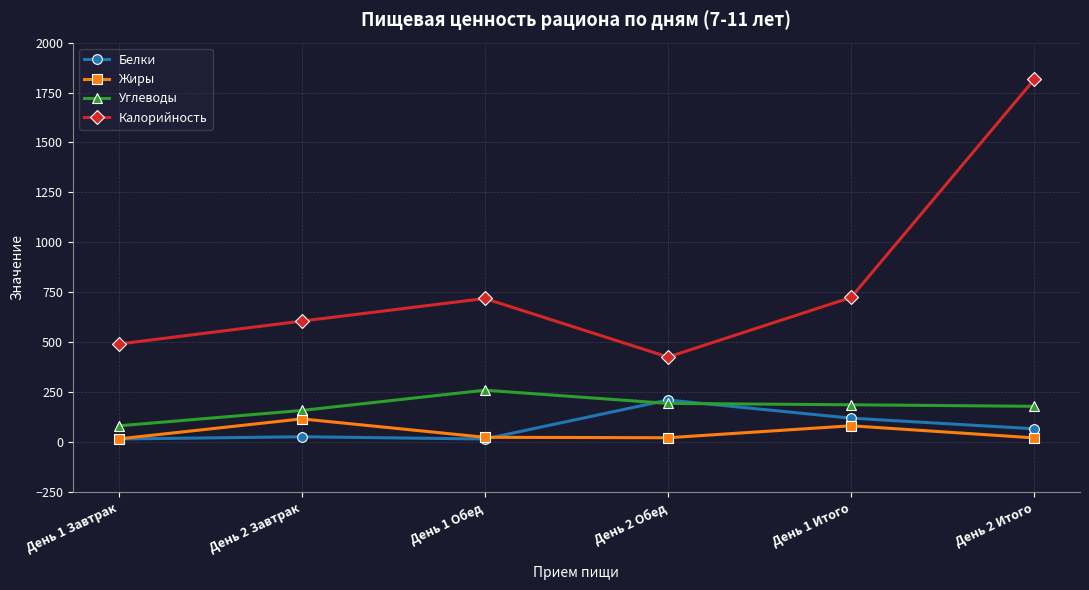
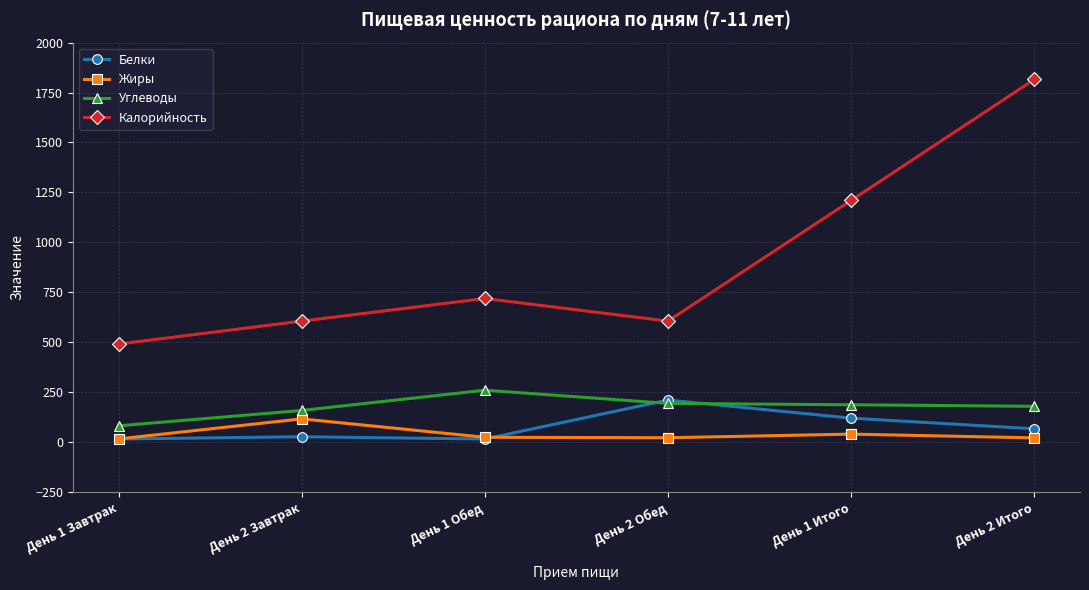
  {
    "Белки": {
      "День 2 Завтрак": 30,
      "День 2 Обед": 210,
      "День 1 Итого": 120,
      "День 2 Итого": 70
    },
    "Жиры": {
      "День 2 Завтрак": 120,
      "День 2 Обед": 20,
-     "День 1 Итого": 80,
+     "День 1 Итого": 40,
      "День 2 Итого": 20
    },
    "Углеводы": {
      "День 1 Завтрак": 80,
      "День 2 Завтрак": 160,
      "День 1 Обед": 260,
      "День 2 Обед": 190,
      "День 1 Итого": 190,
      "День 2 Итого": 180
    },
    "Калорийность": {
      "День 1 Завтрак": 490,
      "День 2 Завтрак": 610,
      "День 1 Обед": 720,
-     "День 2 Обед": 430,
-     "День 1 Итого": 720,
+     "День 2 Обед": 610,
+     "День 1 Итого": 1210,
      "День 2 Итого": 1820
    }
  }
